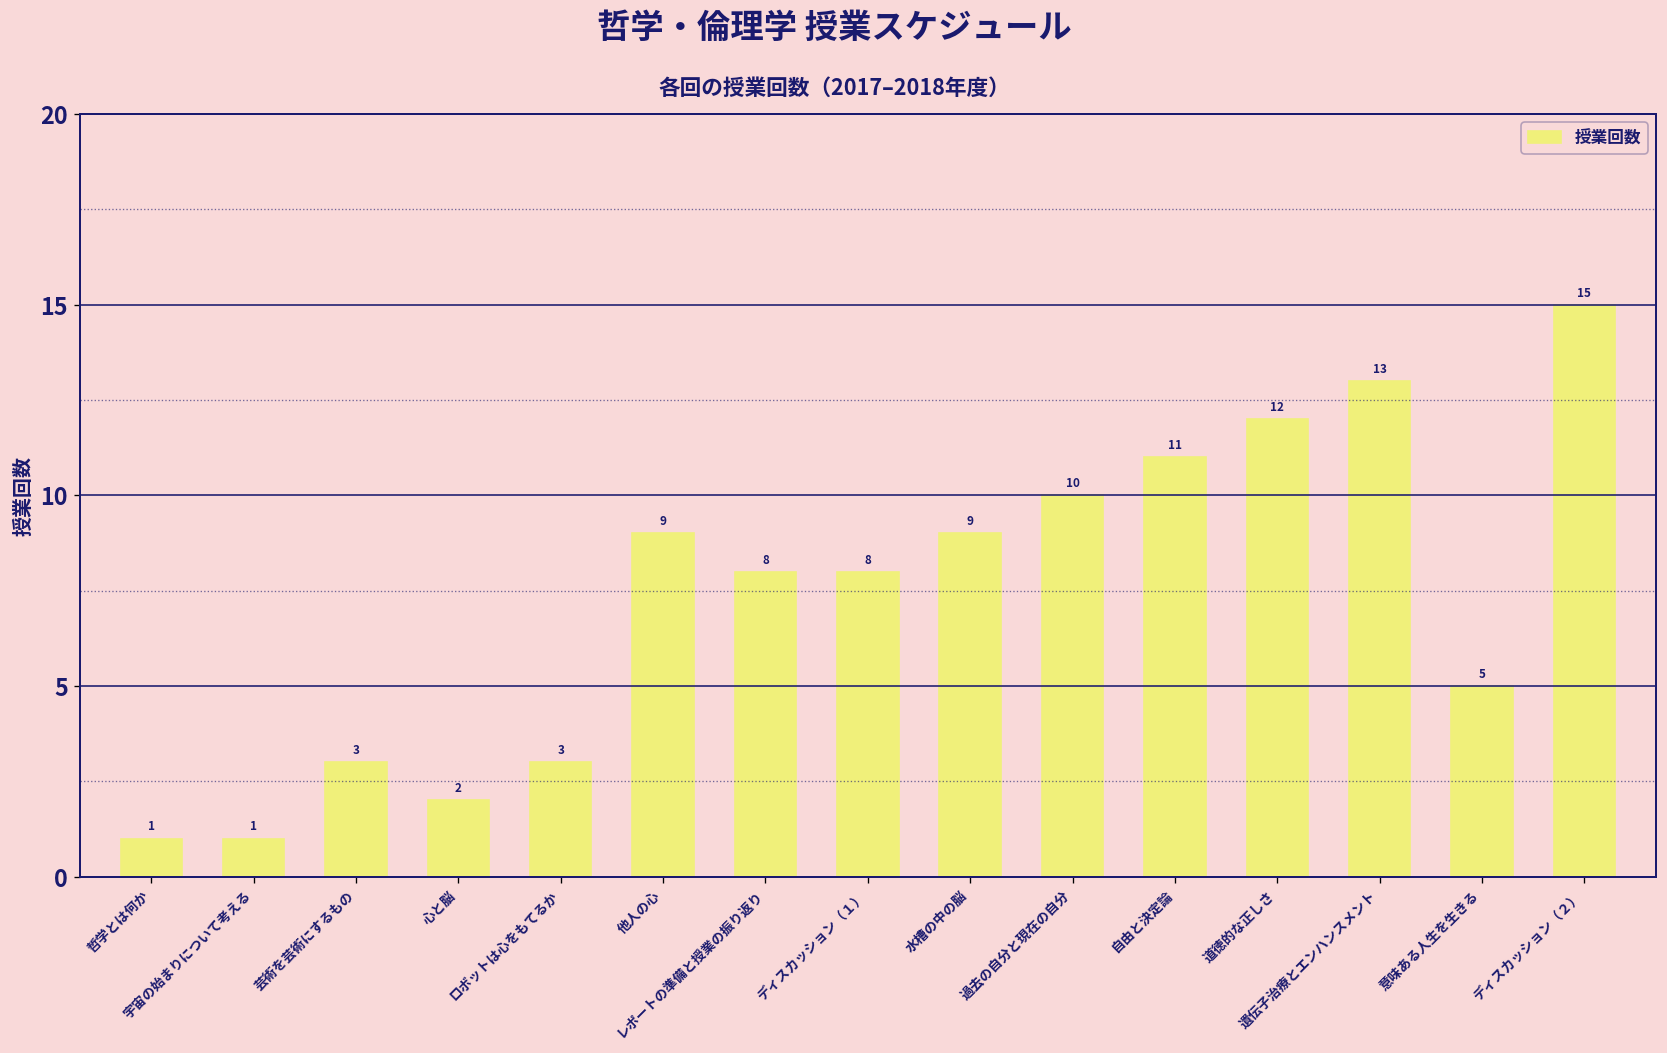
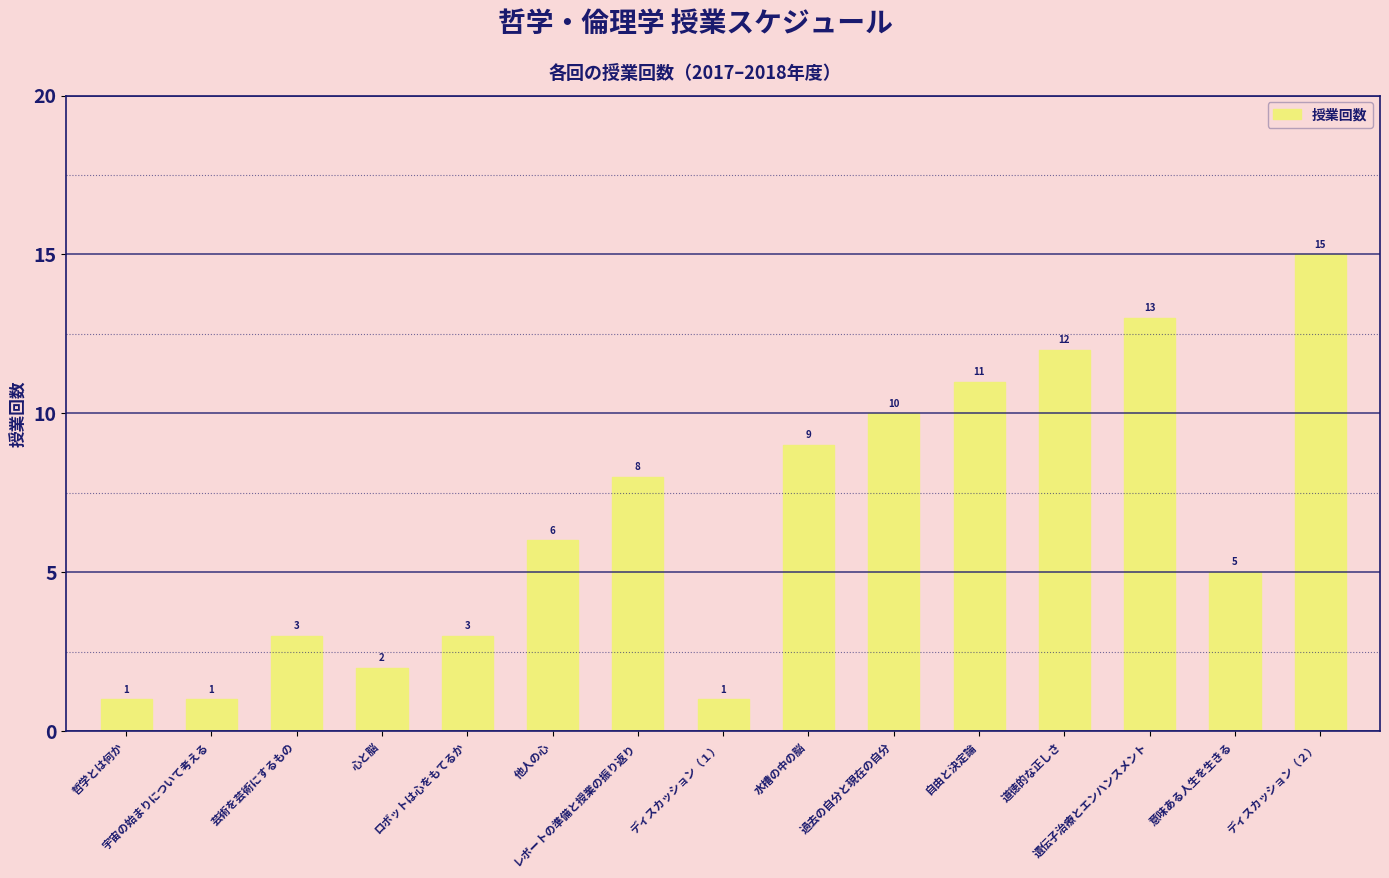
  {
    "哲学とは何か": 1,
    "宇宙の始まりについて考える": 1,
    "芸術を芸術にするもの": 3,
    "心と脳": 2,
    "ロボットは心をもてるか": 3,
-   "他人の心": 9,
+   "他人の心": 6,
    "レポートの準備と授業の振り返り": 8,
-   "ディスカッション（１）": 8,
+   "ディスカッション（１）": 1,
    "水槽の中の脳": 9,
    "過去の自分と現在の自分": 10,
    "自由と決定論": 11,
    "道徳的な正しさ": 12,
    "遺伝子治療とエンハンスメント": 13,
    "意味ある人生を生きる": 5,
    "ディスカッション（２）": 15
  }
